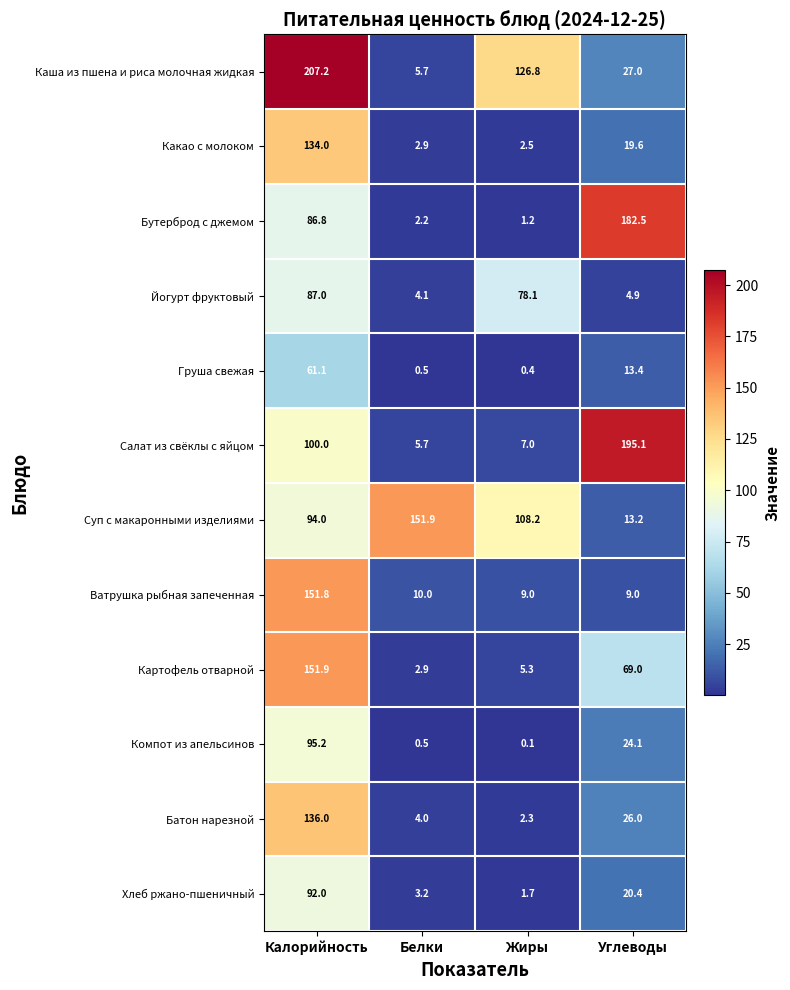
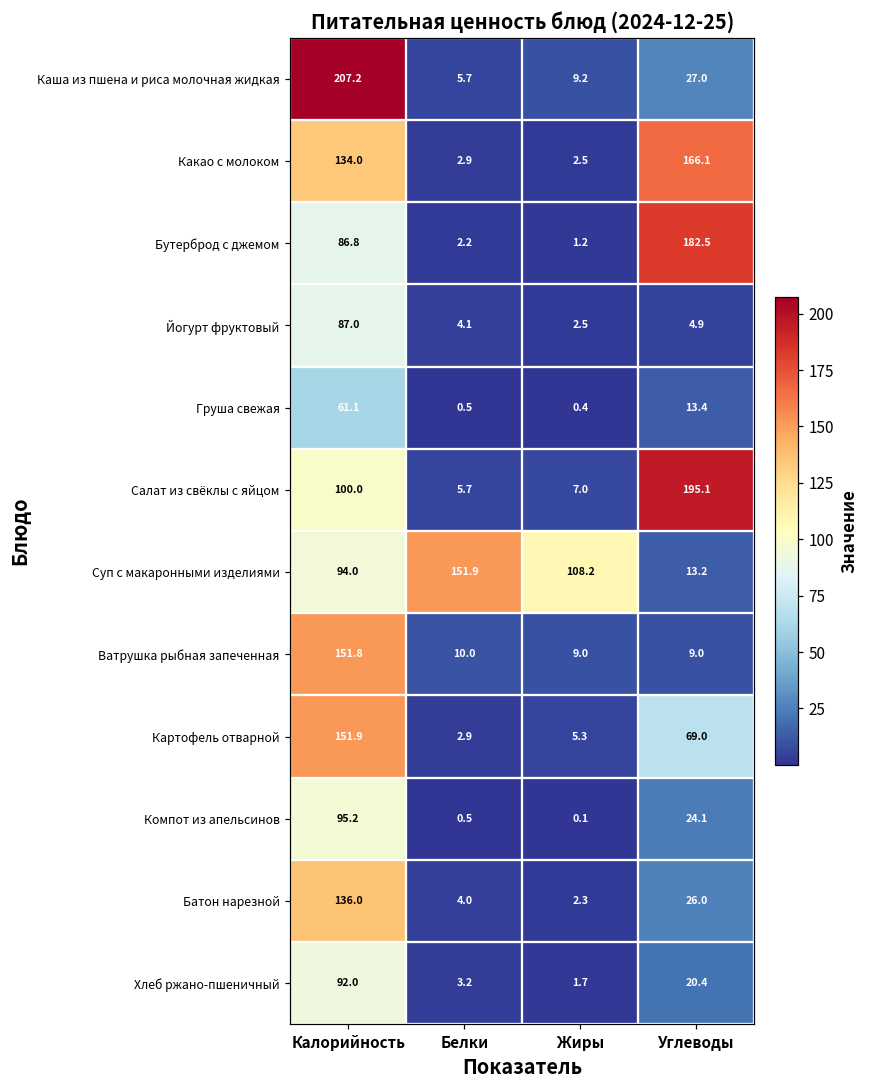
  {
    "Каша из пшена и риса молочная жидкая": {
      "Калорийность": 207.2,
      "Белки": 5.7,
-     "Жиры": 126.8,
+     "Жиры": 9.2,
      "Углеводы": 27.0
    },
    "Какао с молоком": {
      "Калорийность": 134.0,
      "Белки": 2.9,
      "Жиры": 2.5,
-     "Углеводы": 19.6
+     "Углеводы": 166.1
    },
    "Бутерброд с джемом": {
      "Калорийность": 86.8,
      "Белки": 2.2,
      "Жиры": 1.2,
      "Углеводы": 182.5
    },
    "Йогурт фруктовый": {
      "Калорийность": 87.0,
      "Белки": 4.1,
-     "Жиры": 78.1,
+     "Жиры": 2.5,
      "Углеводы": 4.9
    },
    "Груша свежая": {
      "Калорийность": 61.1,
      "Белки": 0.5,
      "Жиры": 0.4,
      "Углеводы": 13.4
    },
    "Салат из свёклы с яйцом": {
      "Калорийность": 100.0,
      "Белки": 5.7,
      "Жиры": 7.0,
      "Углеводы": 195.1
    },
    "Суп с макаронными изделиями": {
      "Калорийность": 94.0,
      "Белки": 151.9,
      "Жиры": 108.2,
      "Углеводы": 13.2
    },
    "Ватрушка рыбная запеченная": {
      "Калорийность": 151.8,
      "Белки": 10.0,
      "Жиры": 9.0,
      "Углеводы": 9.0
    },
    "Картофель отварной": {
      "Калорийность": 151.9,
      "Белки": 2.9,
      "Жиры": 5.3,
      "Углеводы": 69.0
    },
    "Компот из апельсинов": {
      "Калорийность": 95.2,
      "Белки": 0.5,
      "Жиры": 0.1,
      "Углеводы": 24.1
    },
    "Батон нарезной": {
      "Калорийность": 136.0,
      "Белки": 4.0,
      "Жиры": 2.3,
      "Углеводы": 26.0
    },
    "Хлеб ржано-пшеничный": {
      "Калорийность": 92.0,
      "Белки": 3.2,
      "Жиры": 1.7,
      "Углеводы": 20.4
    }
  }
